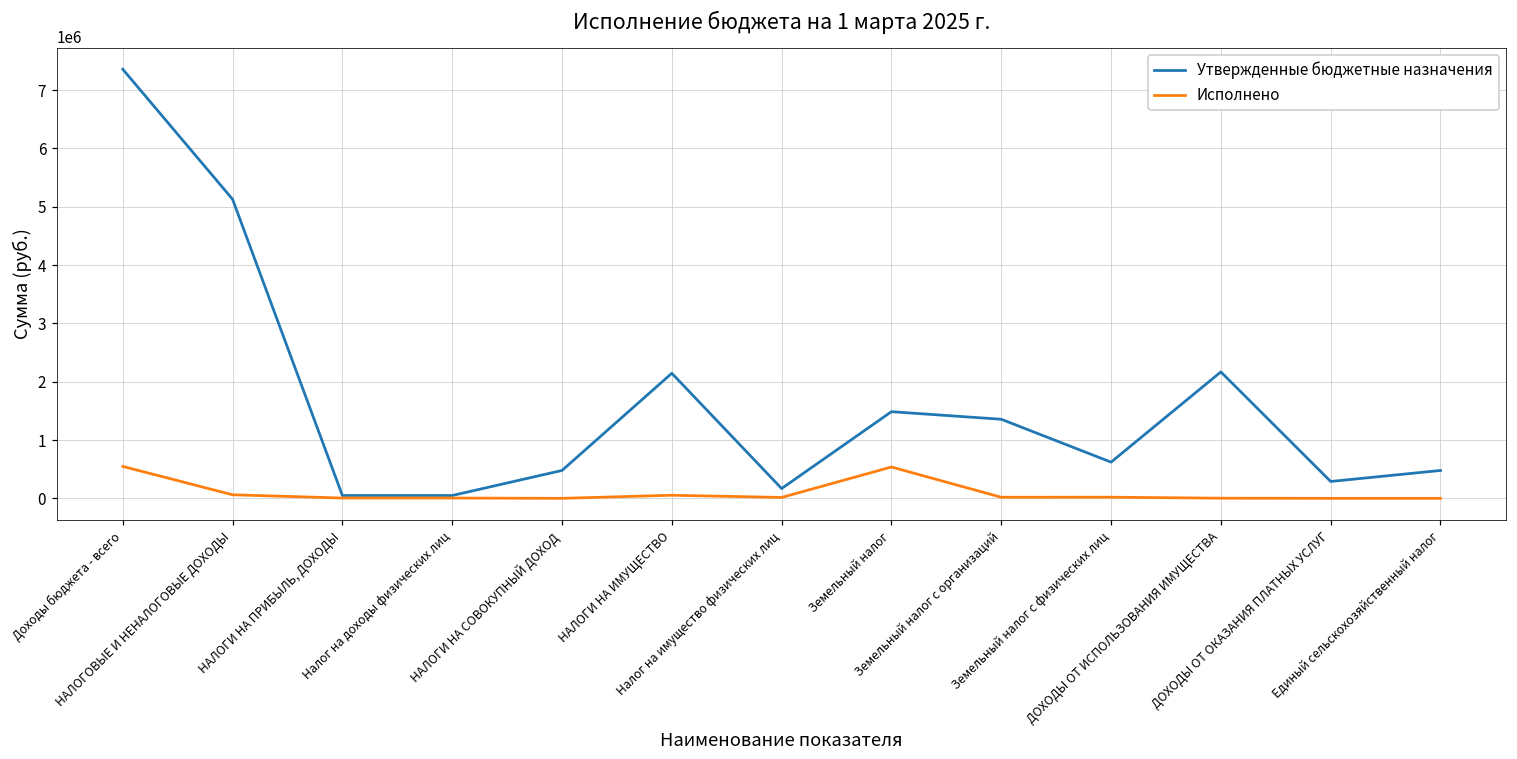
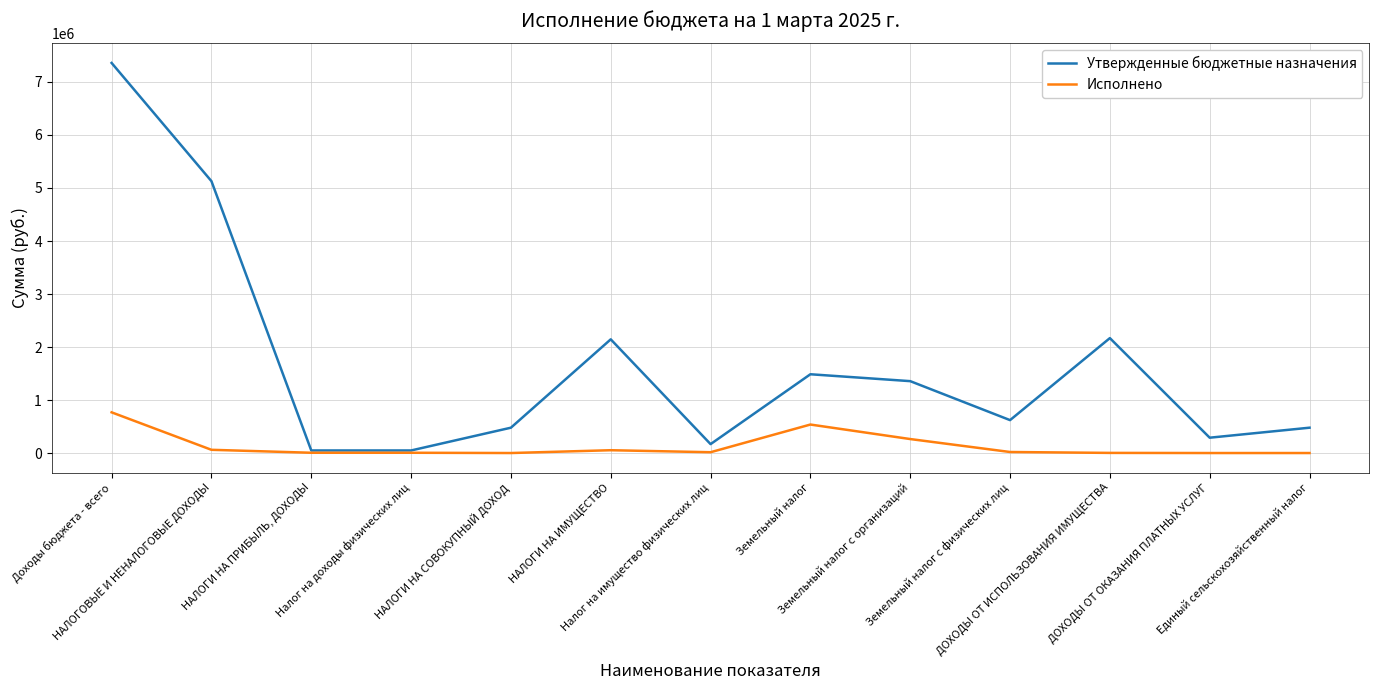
  {
    "Утвержденные бюджетные назначения": {
      "Доходы бюджета - всего": 7400000,
      "НАЛОГОВЫЕ И НЕНАЛОГОВЫЕ ДОХОДЫ": 5100000,
      "НАЛОГИ НА СОВОКУПНЫЙ ДОХОД": 500000,
      "НАЛОГИ НА ИМУЩЕСТВО": 2100000,
      "Налог на имущество физических лиц": 200000,
      "Земельный налог": 1500000,
      "Земельный налог с организаций": 1400000,
      "Земельный налог с физических лиц": 600000,
      "ДОХОДЫ ОТ ИСПОЛЬЗОВАНИЯ ИМУЩЕСТВА": 2200000,
      "ДОХОДЫ ОТ ОКАЗАНИЯ ПЛАТНЫХ УСЛУГ": 300000,
      "Единый сельскохозяйственный налог": 500000
    },
    "Исполнено": {
-     "Доходы бюджета - всего": 500000,
+     "Доходы бюджета - всего": 800000,
      "НАЛОГОВЫЕ И НЕНАЛОГОВЫЕ ДОХОДЫ": 100000,
      "НАЛОГИ НА СОВОКУПНЫЙ ДОХОД": 0,
      "НАЛОГИ НА ИМУЩЕСТВО": 100000,
      "Налог на имущество физических лиц": 0,
      "Земельный налог": 500000,
-     "Земельный налог с организаций": 0,
+     "Земельный налог с организаций": 300000,
      "Земельный налог с физических лиц": 0,
      "ДОХОДЫ ОТ ИСПОЛЬЗОВАНИЯ ИМУЩЕСТВА": 0,
      "ДОХОДЫ ОТ ОКАЗАНИЯ ПЛАТНЫХ УСЛУГ": 0,
      "Единый сельскохозяйственный налог": 0
    }
  }
